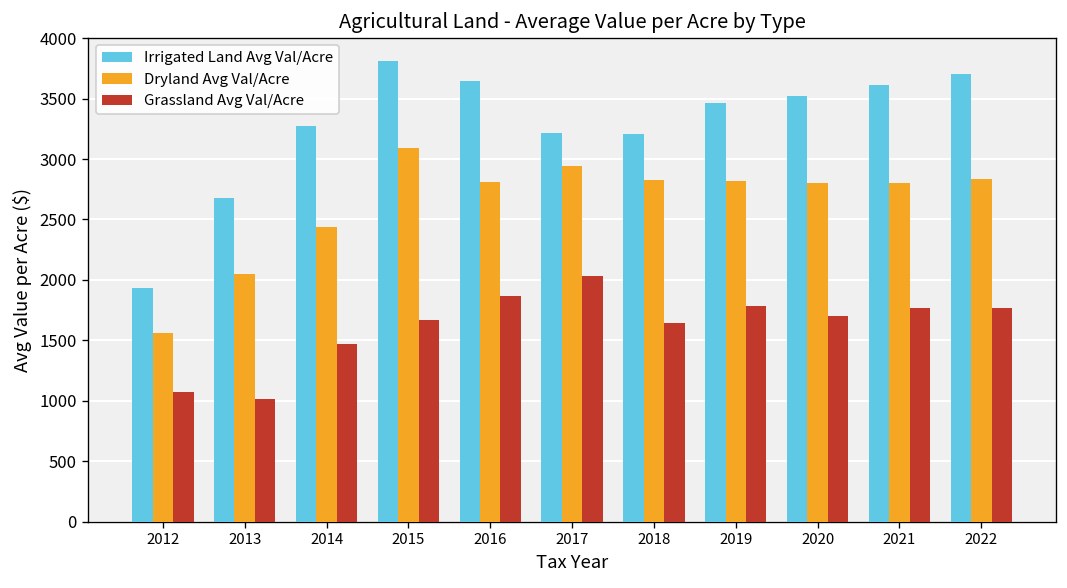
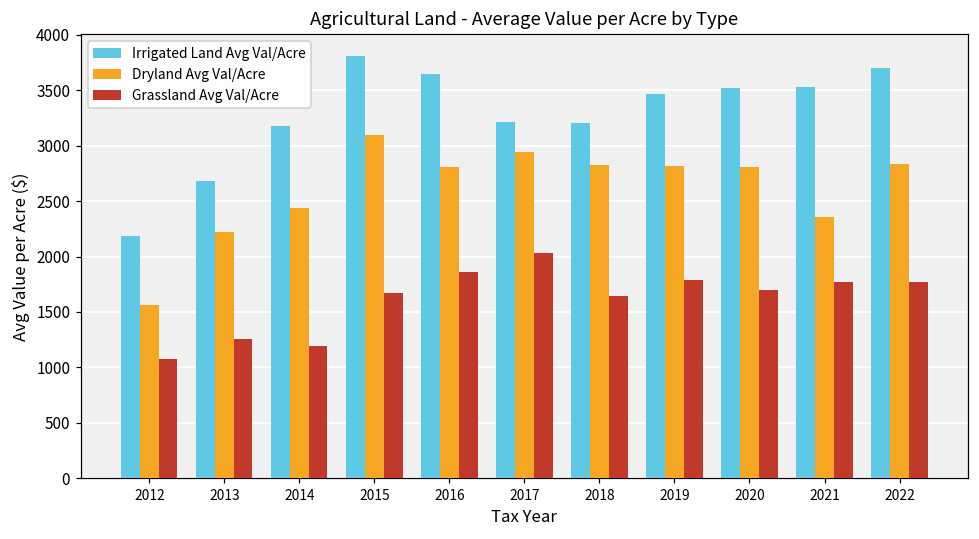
  {
    "Irrigated Land Avg Val/Acre": {
-     "2012": 1930,
+     "2012": 2190,
      "2013": 2680,
-     "2014": 3270,
+     "2014": 3180,
      "2015": 3810,
      "2016": 3650,
      "2017": 3210,
      "2018": 3210,
      "2019": 3460,
      "2020": 3520,
-     "2021": 3610,
+     "2021": 3530,
      "2022": 3700
    },
    "Dryland Avg Val/Acre": {
      "2012": 1560,
-     "2013": 2050,
+     "2013": 2220,
      "2014": 2440,
      "2015": 3090,
      "2016": 2810,
      "2017": 2940,
      "2018": 2830,
      "2019": 2820,
      "2020": 2800,
-     "2021": 2800,
+     "2021": 2350,
      "2022": 2840
    },
    "Grassland Avg Val/Acre": {
      "2012": 1080,
-     "2013": 1010,
-     "2014": 1470,
+     "2013": 1250,
+     "2014": 1190,
      "2015": 1670,
      "2016": 1860,
      "2017": 2030,
      "2018": 1650,
      "2019": 1790,
      "2020": 1700,
      "2021": 1770,
      "2022": 1770
    }
  }
